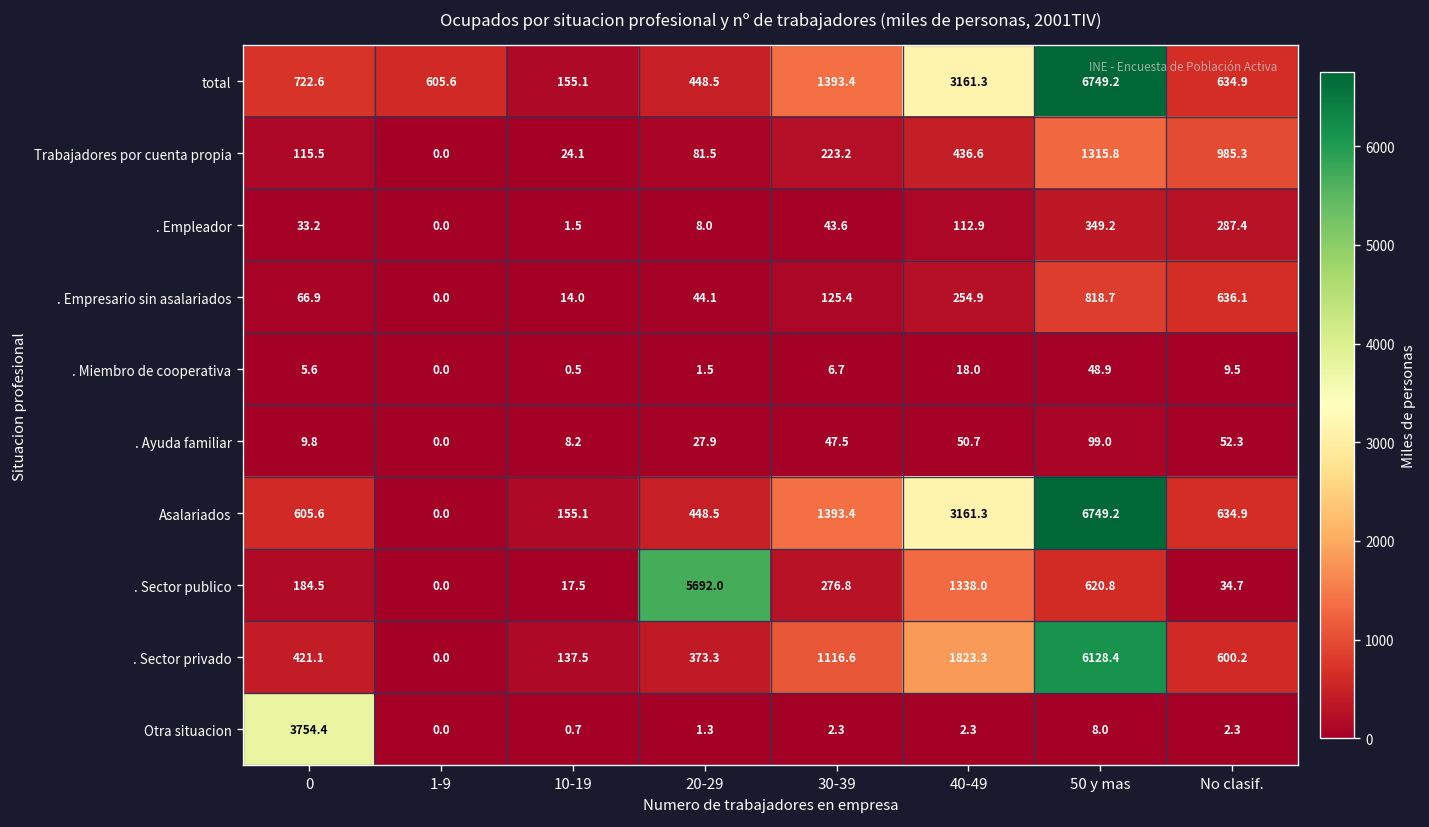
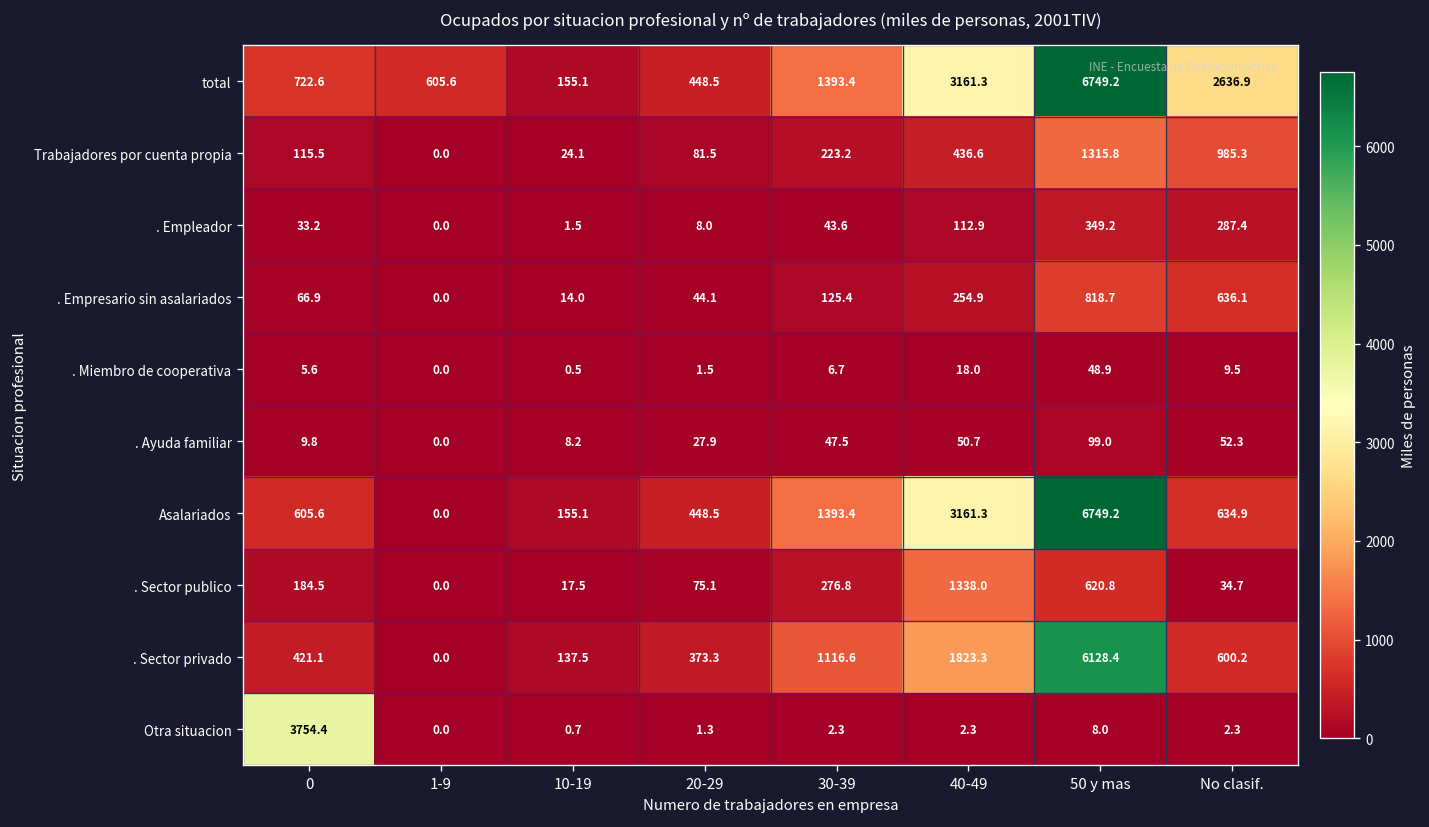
  {
    "total": {
      "0": 722.6,
      "1-9": 605.6,
      "10-19": 155.1,
      "20-29": 448.5,
      "30-39": 1393.4,
      "40-49": 3161.3,
      "50 y mas": 6749.2,
-     "No clasif.": 634.9
+     "No clasif.": 2636.9
    },
    "Trabajadores por cuenta propia": {
      "0": 115.5,
      "1-9": 0.0,
      "10-19": 24.1,
      "20-29": 81.5,
      "30-39": 223.2,
      "40-49": 436.6,
      "50 y mas": 1315.8,
      "No clasif.": 985.3
    },
    ". Empleador": {
      "0": 33.2,
      "1-9": 0.0,
      "10-19": 1.5,
      "20-29": 8.0,
      "30-39": 43.6,
      "40-49": 112.9,
      "50 y mas": 349.2,
      "No clasif.": 287.4
    },
    ". Empresario sin asalariados": {
      "0": 66.9,
      "1-9": 0.0,
      "10-19": 14.0,
      "20-29": 44.1,
      "30-39": 125.4,
      "40-49": 254.9,
      "50 y mas": 818.7,
      "No clasif.": 636.1
    },
    ". Miembro de cooperativa": {
      "0": 5.6,
      "1-9": 0.0,
      "10-19": 0.5,
      "20-29": 1.5,
      "30-39": 6.7,
      "40-49": 18.0,
      "50 y mas": 48.9,
      "No clasif.": 9.5
    },
    ". Ayuda familiar": {
      "0": 9.8,
      "1-9": 0.0,
      "10-19": 8.2,
      "20-29": 27.9,
      "30-39": 47.5,
      "40-49": 50.7,
      "50 y mas": 99.0,
      "No clasif.": 52.3
    },
    "Asalariados": {
      "0": 605.6,
      "1-9": 0.0,
      "10-19": 155.1,
      "20-29": 448.5,
      "30-39": 1393.4,
      "40-49": 3161.3,
      "50 y mas": 6749.2,
      "No clasif.": 634.9
    },
    ". Sector publico": {
      "0": 184.5,
      "1-9": 0.0,
      "10-19": 17.5,
-     "20-29": 5692.0,
+     "20-29": 75.1,
      "30-39": 276.8,
      "40-49": 1338.0,
      "50 y mas": 620.8,
      "No clasif.": 34.7
    },
    ". Sector privado": {
      "0": 421.1,
      "1-9": 0.0,
      "10-19": 137.5,
      "20-29": 373.3,
      "30-39": 1116.6,
      "40-49": 1823.3,
      "50 y mas": 6128.4,
      "No clasif.": 600.2
    },
    "Otra situacion": {
      "0": 3754.4,
      "1-9": 0.0,
      "10-19": 0.7,
      "20-29": 1.3,
      "30-39": 2.3,
      "40-49": 2.3,
      "50 y mas": 8.0,
      "No clasif.": 2.3
    }
  }
